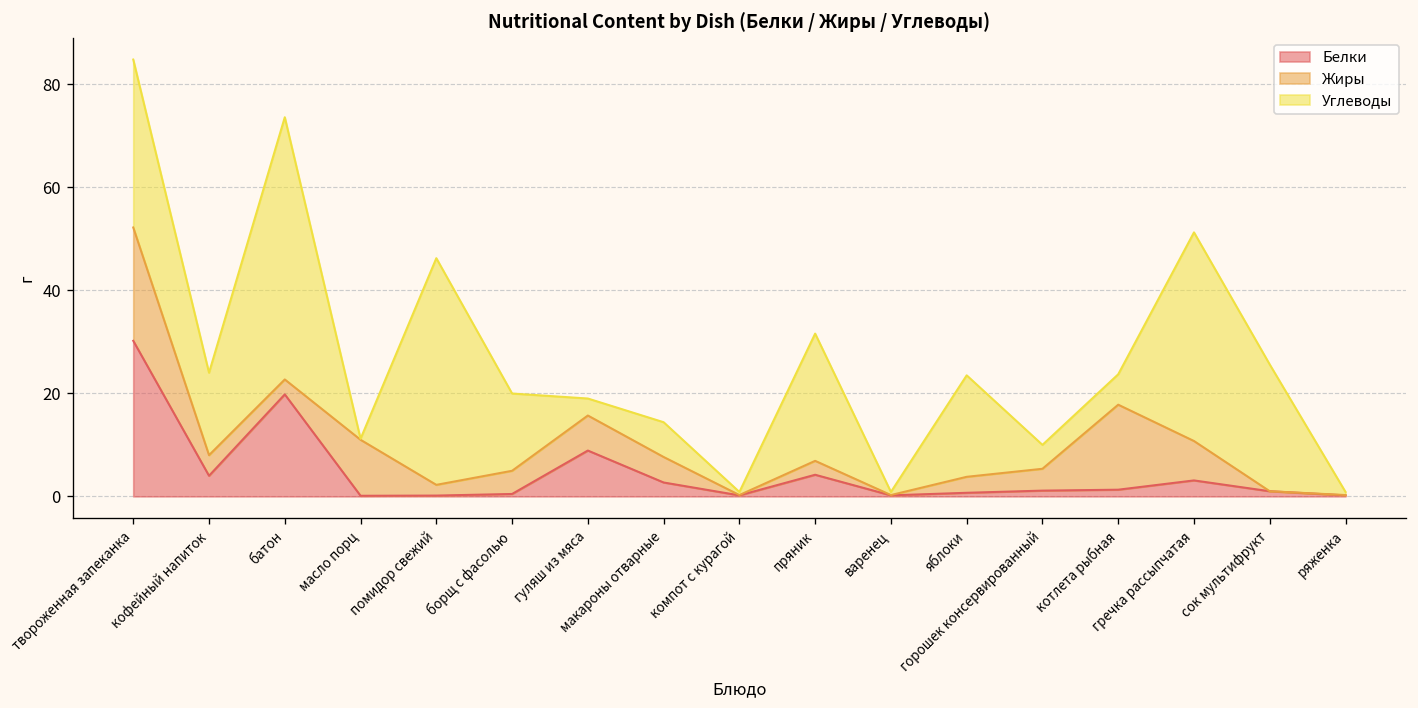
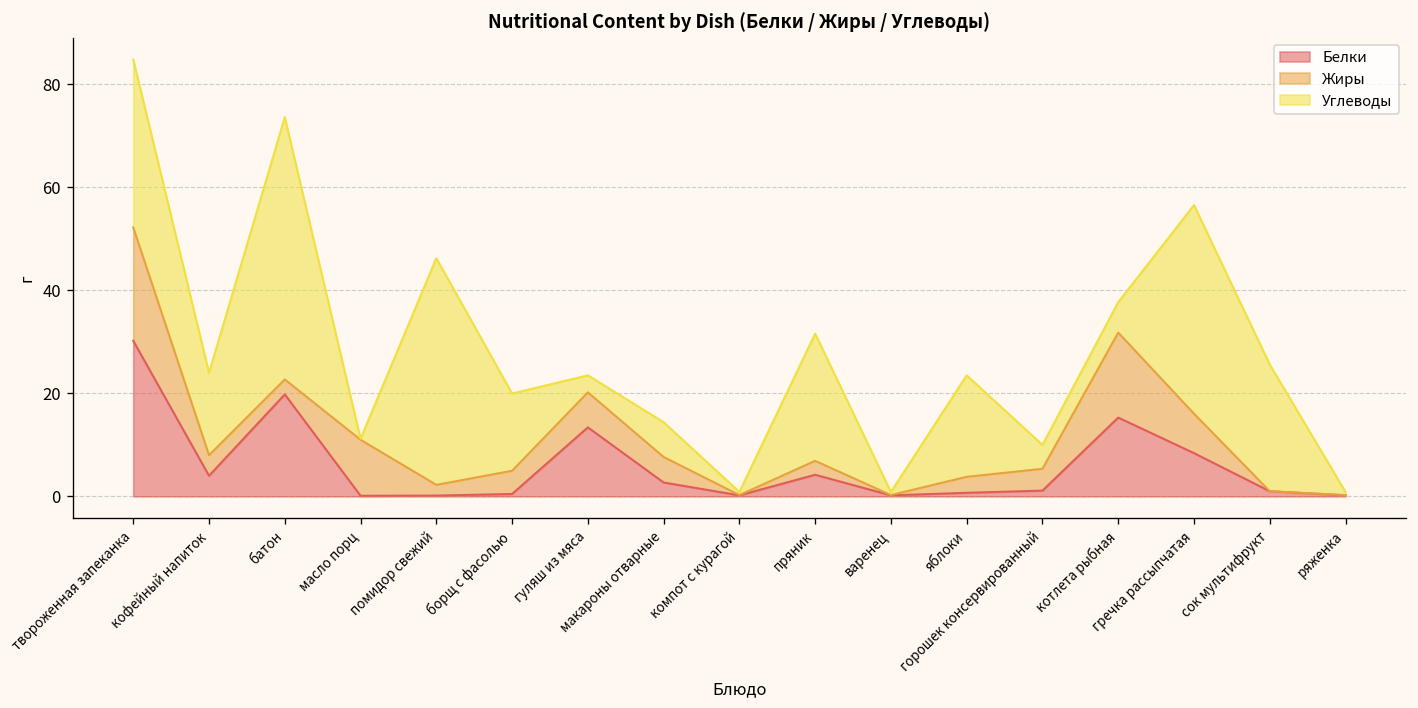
  {
    "Белки": {
      "твороженная запеканка": 30,
      "кофейный напиток": 4,
      "батон": 20,
      "масло порц": 0,
      "помидор свежий": 0,
      "борщ с фасолью": 0,
-     "гуляш из мяса": 9,
+     "гуляш из мяса": 13,
      "макароны отварные": 3,
      "пряник": 4,
      "яблоки": 1,
      "горошек консервированный": 1,
-     "котлета рыбная": 1,
-     "гречка рассыпчатая": 3
+     "котлета рыбная": 15,
+     "гречка рассыпчатая": 8
    }
  }
